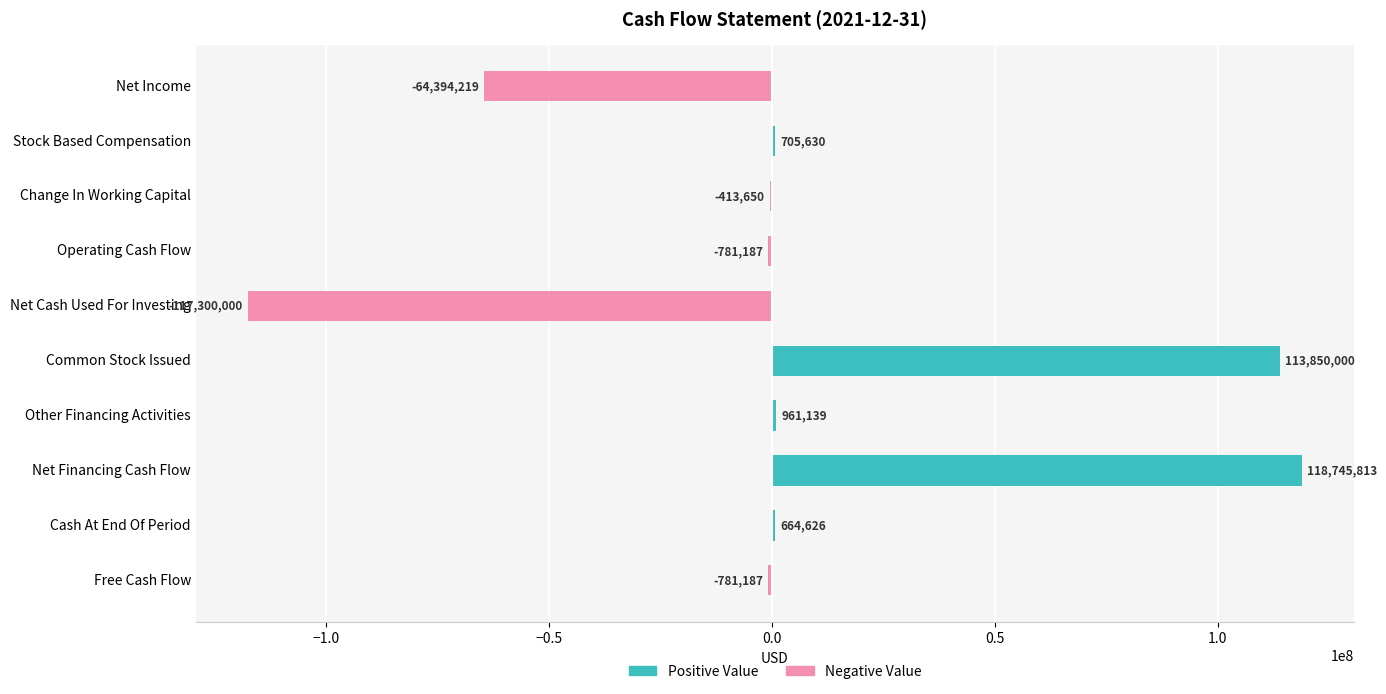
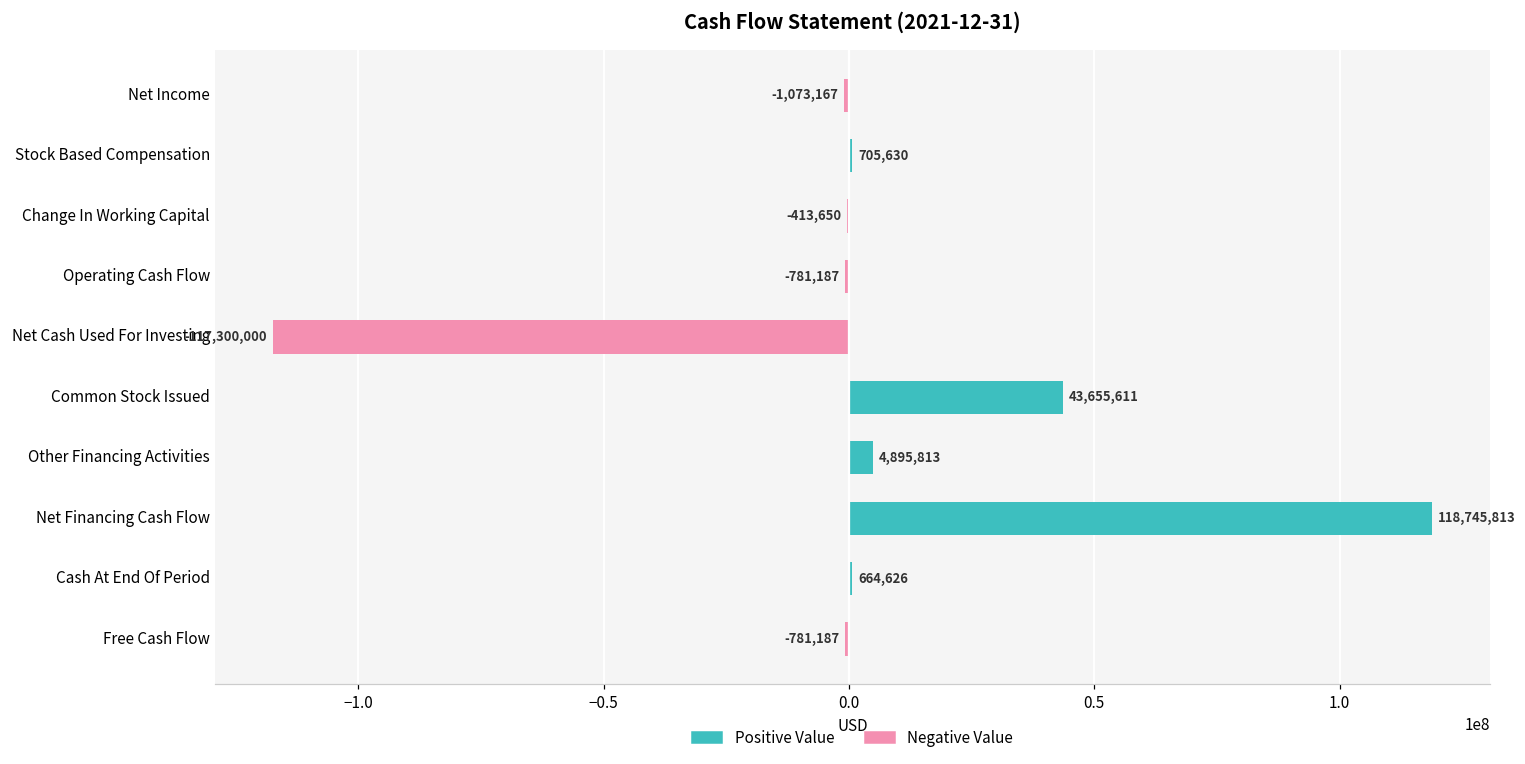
  {
    "Positive Value": {
      "Stock Based Compensation": "705,630",
-     "Common Stock Issued": "113,850,000",
-     "Other Financing Activities": "961,139",
+     "Common Stock Issued": "43,655,611",
+     "Other Financing Activities": "4,895,813",
      "Net Financing Cash Flow": "118,745,813",
      "Cash At End Of Period": "664,626"
    },
    "Negative Value": {
-     "Net Income": "-64,394,219",
+     "Net Income": "-1,073,167",
      "Change In Working Capital": "-413,650",
      "Operating Cash Flow": "-781,187",
      "Net Cash Used For Investing": "-117,300,000",
      "Free Cash Flow": "-781,187"
    }
  }
